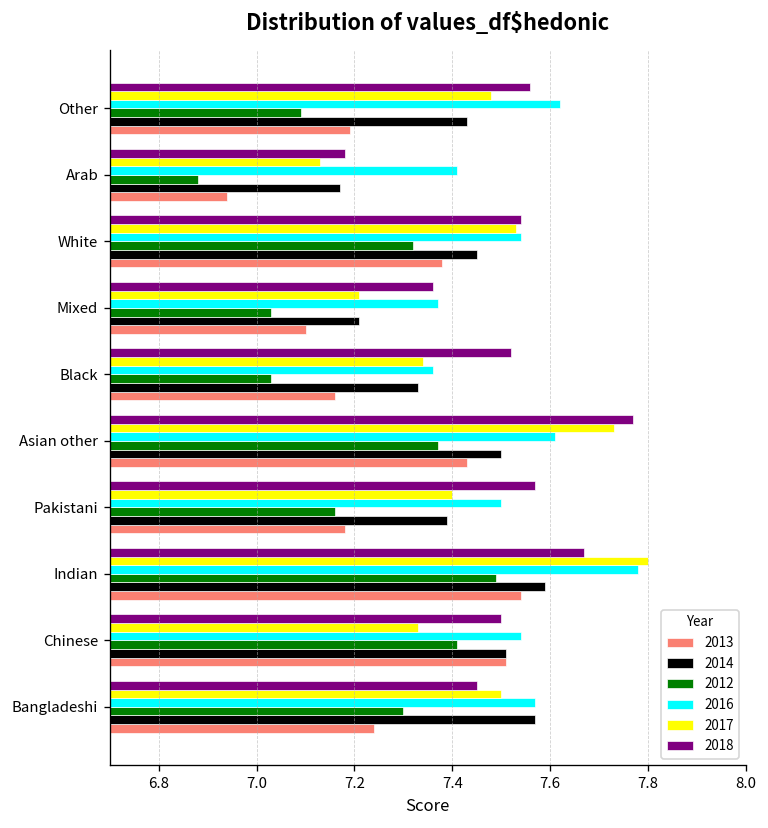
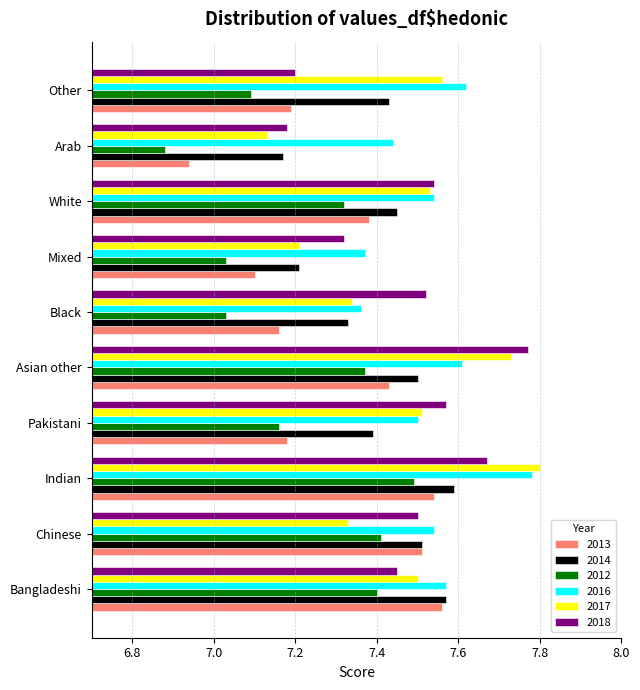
  {
    "2013": {
      "Other": 7.19,
      "Arab": 6.94,
      "White": 7.38,
      "Mixed": 7.10,
      "Black": 7.16,
      "Asian other": 7.43,
      "Pakistani": 7.18,
      "Indian": 7.54,
      "Chinese": 7.51,
-     "Bangladeshi": 7.24
+     "Bangladeshi": 7.56
    },
    "2014": {
      "Other": 7.43,
      "Arab": 7.17,
      "White": 7.45,
      "Mixed": 7.21,
      "Black": 7.33,
      "Asian other": 7.50,
      "Pakistani": 7.39,
      "Indian": 7.59,
      "Chinese": 7.51,
      "Bangladeshi": 7.57
    },
    "2012": {
      "Other": 7.09,
      "Arab": 6.88,
      "White": 7.32,
      "Mixed": 7.03,
      "Black": 7.03,
      "Asian other": 7.37,
      "Pakistani": 7.16,
      "Indian": 7.49,
      "Chinese": 7.41,
-     "Bangladeshi": 7.3
+     "Bangladeshi": 7.4
    },
    "2016": {
      "Other": 7.62,
-     "Arab": 7.41,
+     "Arab": 7.44,
      "White": 7.54,
      "Mixed": 7.37,
      "Black": 7.36,
      "Asian other": 7.61,
      "Pakistani": 7.50,
      "Indian": 7.78,
      "Chinese": 7.54,
      "Bangladeshi": 7.57
    },
    "2017": {
-     "Other": 7.48,
+     "Other": 7.56,
      "Arab": 7.13,
      "White": 7.53,
      "Mixed": 7.21,
      "Black": 7.34,
      "Asian other": 7.73,
-     "Pakistani": 7.40,
+     "Pakistani": 7.51,
      "Indian": 7.80,
      "Chinese": 7.33,
      "Bangladeshi": 7.50
    },
    "2018": {
-     "Other": 7.56,
+     "Other": 7.20,
      "Arab": 7.18,
      "White": 7.54,
-     "Mixed": 7.36,
+     "Mixed": 7.32,
      "Black": 7.52,
      "Asian other": 7.77,
      "Pakistani": 7.57,
      "Indian": 7.67,
      "Chinese": 7.50,
      "Bangladeshi": 7.45
    }
  }
